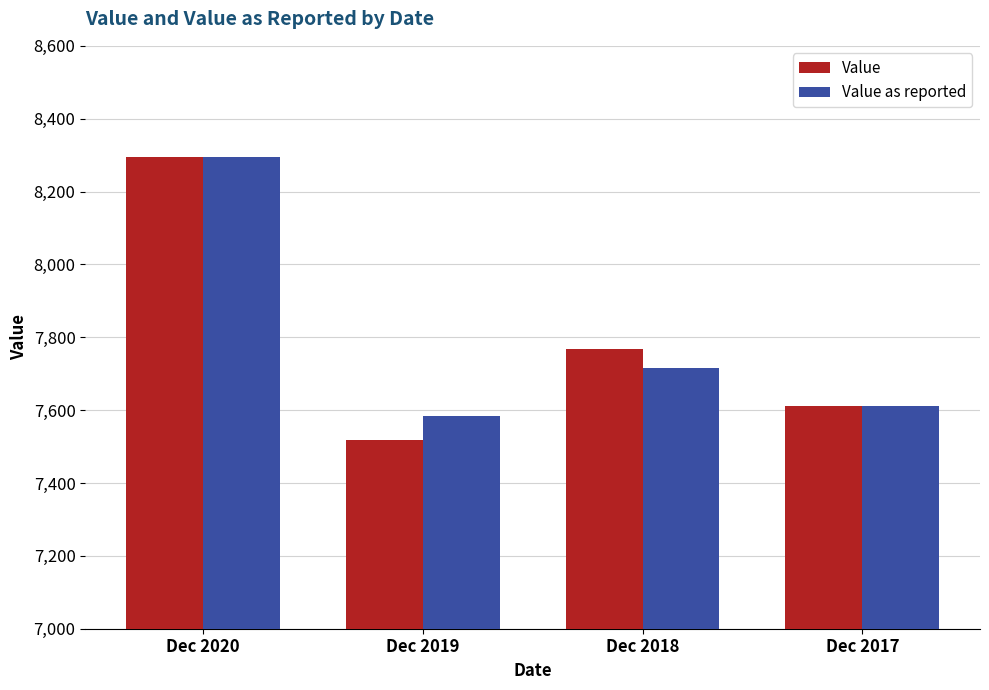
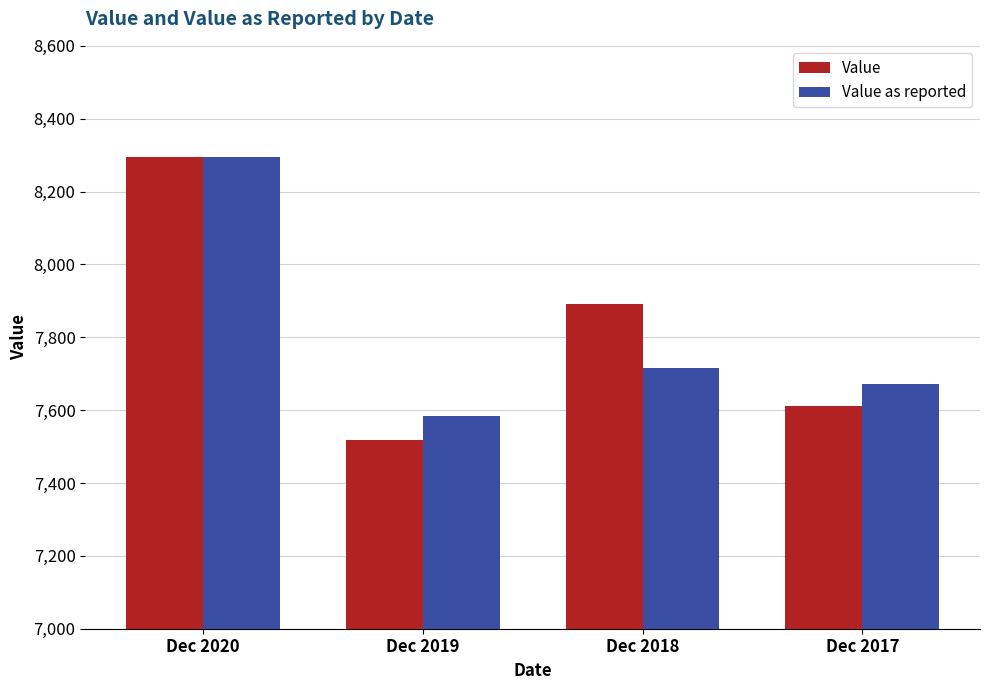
  {
    "Value": {
      "Dec 2020": "8,300",
      "Dec 2019": "7,520",
-     "Dec 2018": "7,770",
+     "Dec 2018": "7,890",
      "Dec 2017": "7,610"
    },
    "Value as reported": {
      "Dec 2020": "8,300",
      "Dec 2019": "7,580",
      "Dec 2018": "7,720",
-     "Dec 2017": "7,610"
+     "Dec 2017": "7,670"
    }
  }
